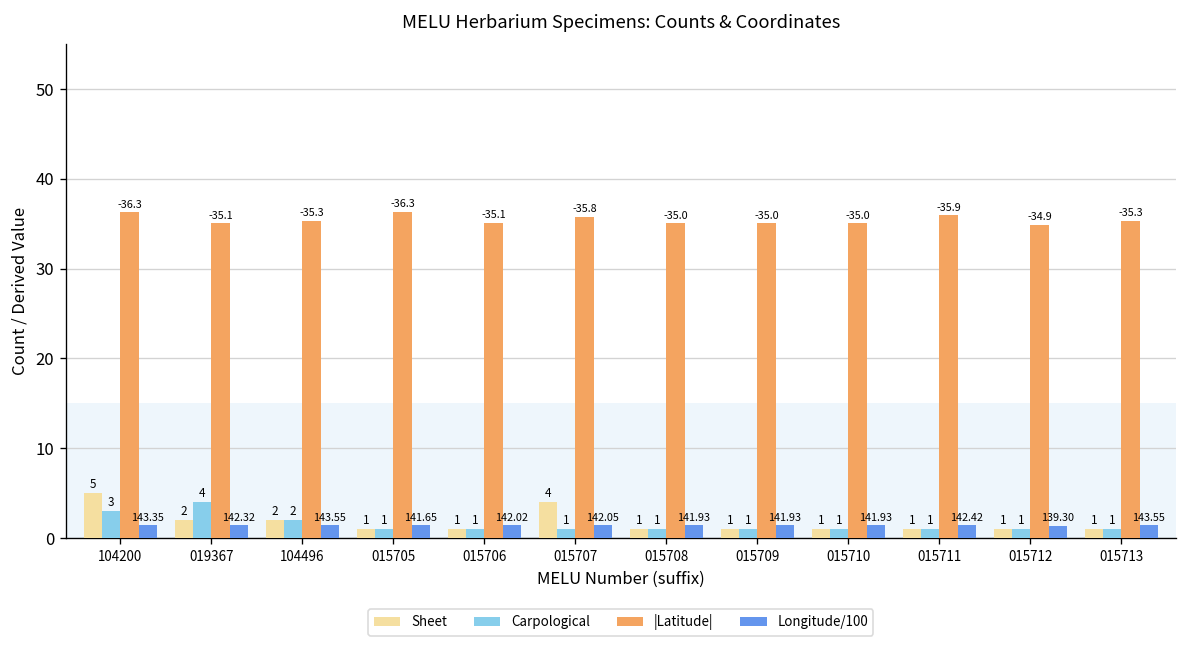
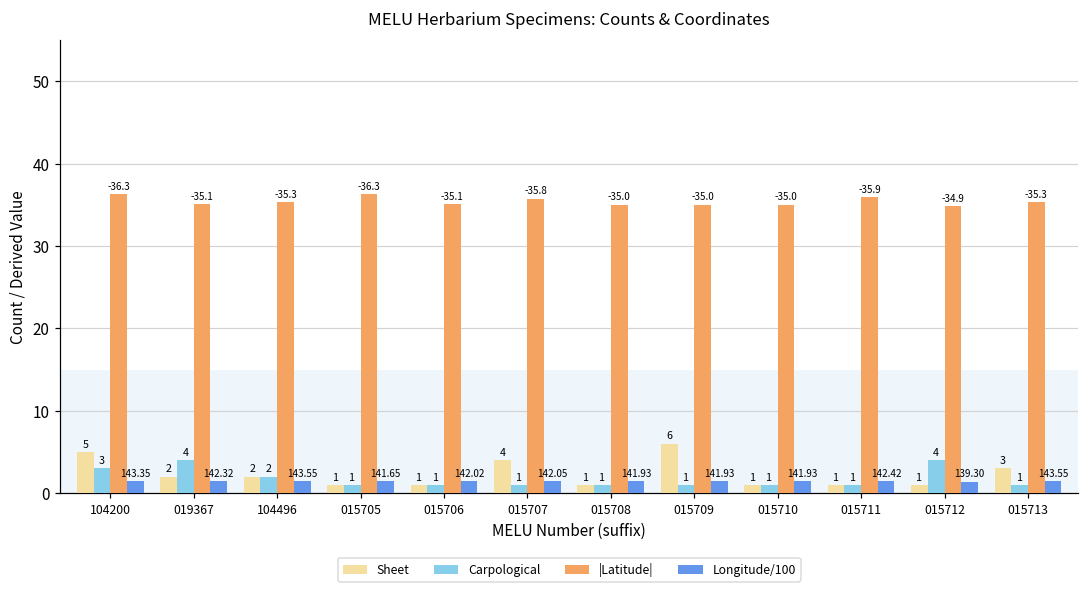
  {
    "Sheet": {
      "104200": 5,
      "019367": 2,
      "104496": 2,
      "015705": 1,
      "015706": 1,
      "015707": 4,
      "015708": 1,
-     "015709": 1,
+     "015709": 6,
      "015710": 1,
      "015711": 1,
      "015712": 1,
-     "015713": 1
+     "015713": 3
    },
    "Carpological": {
      "104200": 3,
      "019367": 4,
      "104496": 2,
      "015705": 1,
      "015706": 1,
      "015707": 1,
      "015708": 1,
      "015709": 1,
      "015710": 1,
      "015711": 1,
-     "015712": 1,
+     "015712": 4,
      "015713": 1
    }
  }
